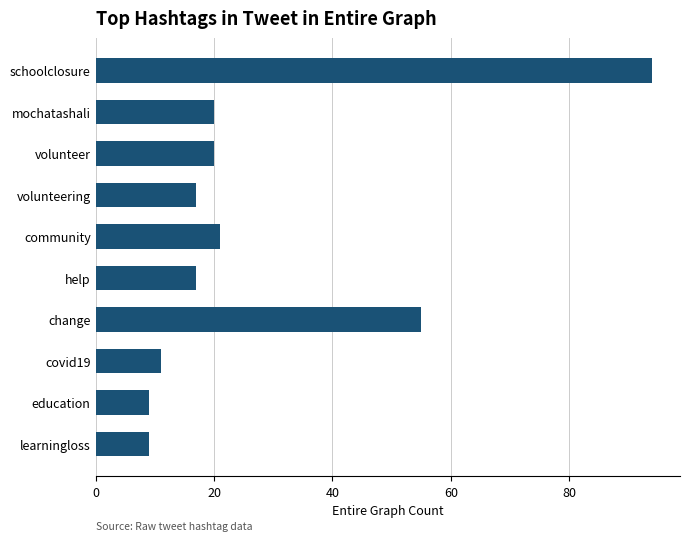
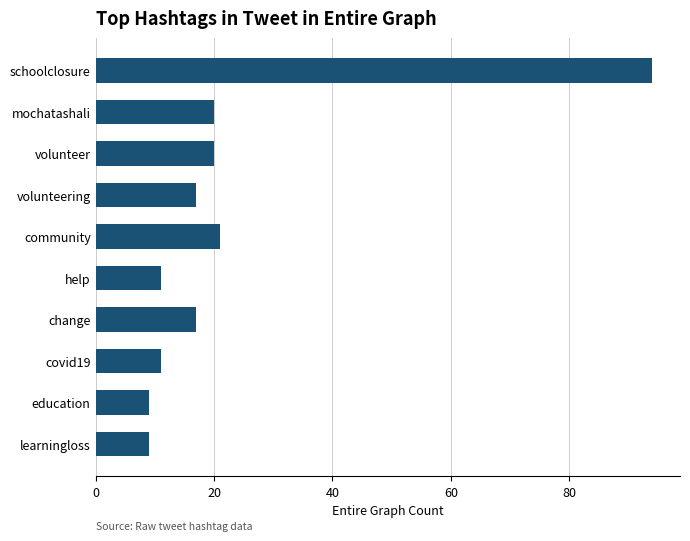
  {
    "schoolclosure": 94,
    "mochatashali": 20,
    "volunteer": 20,
    "volunteering": 17,
    "community": 21,
-   "help": 17,
-   "change": 55,
+   "help": 11,
+   "change": 17,
    "covid19": 11,
    "education": 9,
    "learningloss": 9
  }
